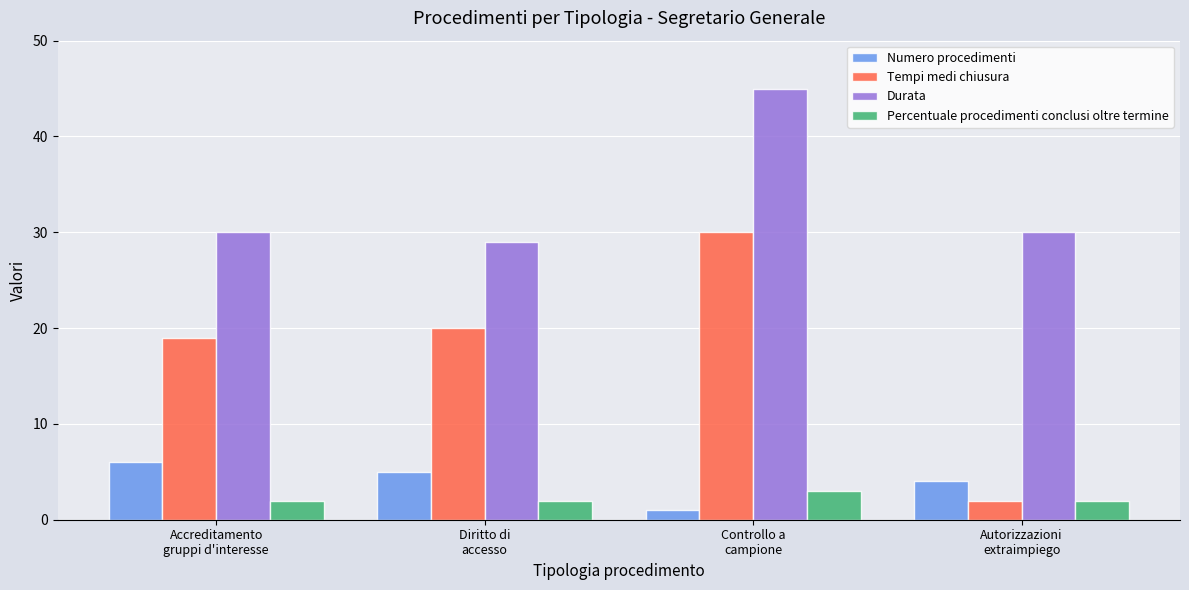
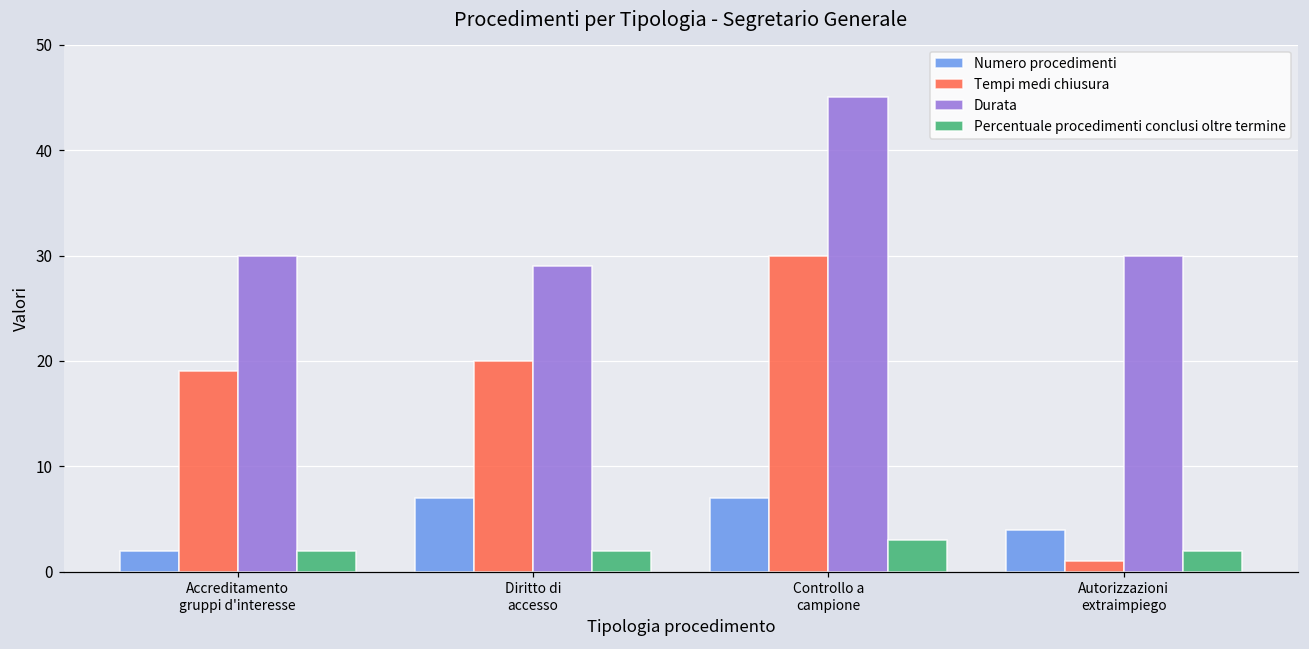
  {
    "Numero procedimenti": {
-     "Accreditamento gruppi d'interesse": 6,
-     "Diritto di accesso": 5,
-     "Controllo a campione": 1,
+     "Accreditamento gruppi d'interesse": 2,
+     "Diritto di accesso": 7,
+     "Controllo a campione": 7,
      "Autorizzazioni extraimpiego": 4
    },
    "Tempi medi chiusura": {
      "Accreditamento gruppi d'interesse": 19,
      "Diritto di accesso": 20,
      "Controllo a campione": 30,
-     "Autorizzazioni extraimpiego": 2
+     "Autorizzazioni extraimpiego": 1
    },
    "Durata": {
      "Accreditamento gruppi d'interesse": 30,
      "Diritto di accesso": 29,
      "Controllo a campione": 45,
      "Autorizzazioni extraimpiego": 30
    },
    "Percentuale procedimenti conclusi oltre termine": {
      "Accreditamento gruppi d'interesse": 2,
      "Diritto di accesso": 2,
      "Controllo a campione": 3,
      "Autorizzazioni extraimpiego": 2
    }
  }
